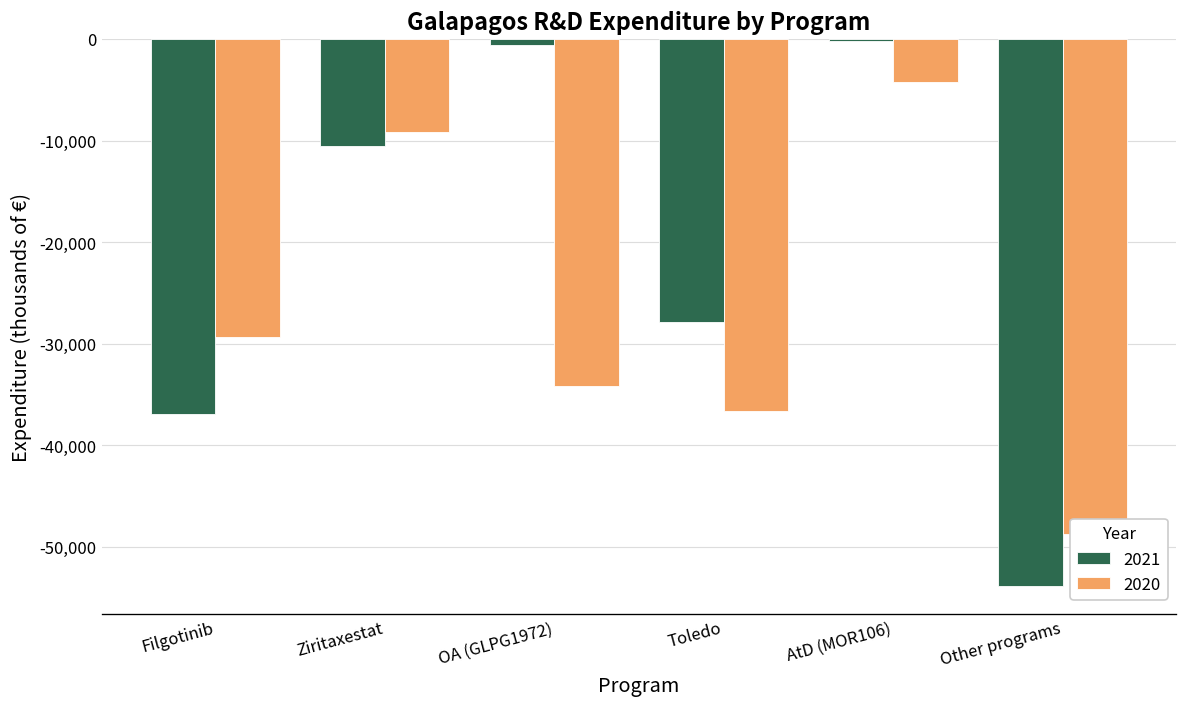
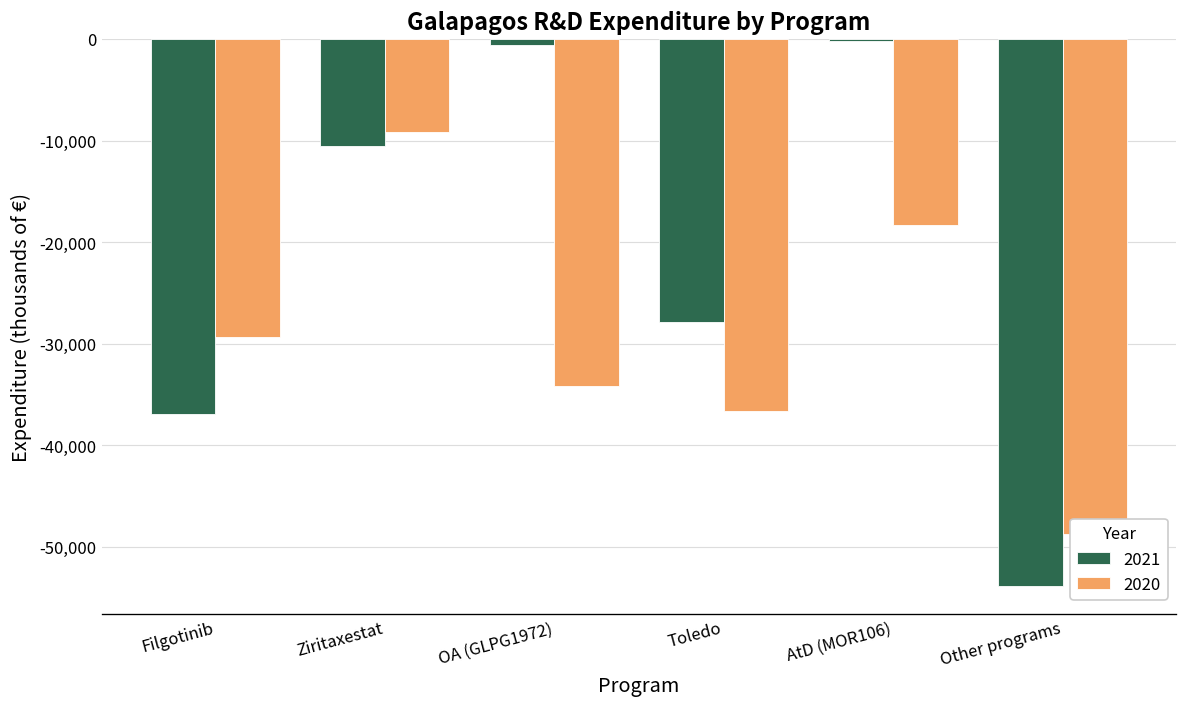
  {
    "2021": {
      "Filgotinib": "-37,000",
      "Ziritaxestat": "-11,000",
      "OA (GLPG1972)": "-1,000",
      "Toledo": "-28,000",
      "Other programs": "-54,000"
    },
    "2020": {
      "Filgotinib": "-29,000",
      "Ziritaxestat": "-9,000",
      "OA (GLPG1972)": "-34,000",
      "Toledo": "-37,000",
-     "AtD (MOR106)": "-4,000"
+     "AtD (MOR106)": "-18,000"
    }
  }
